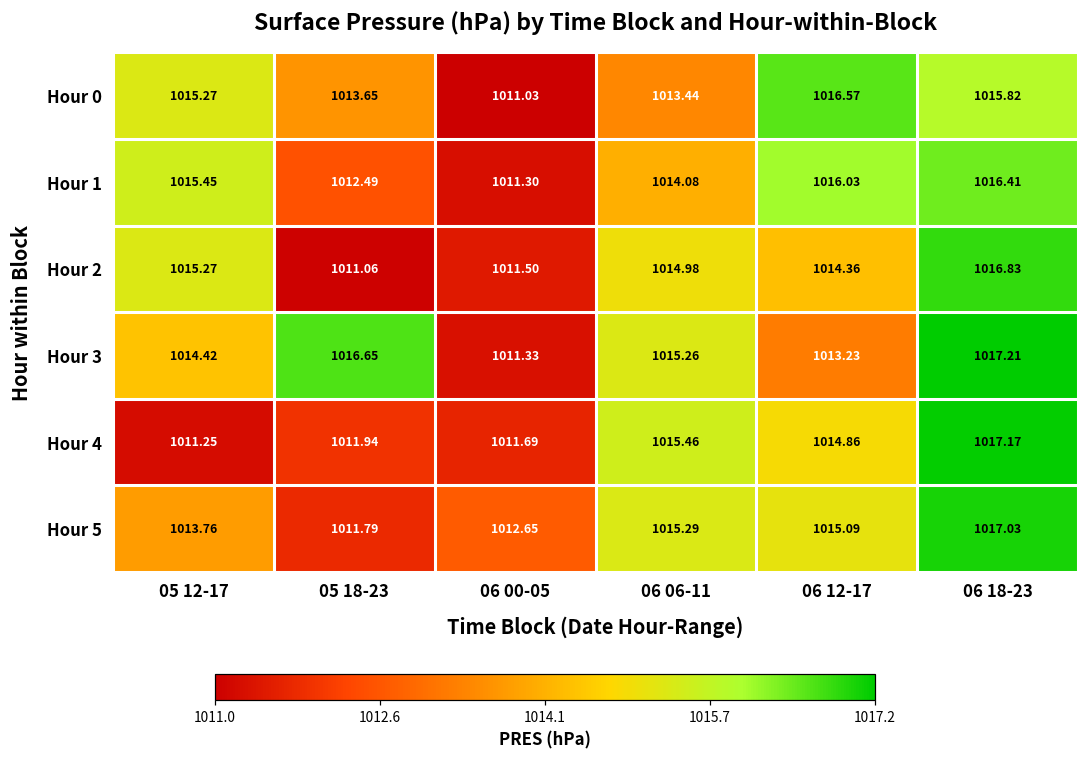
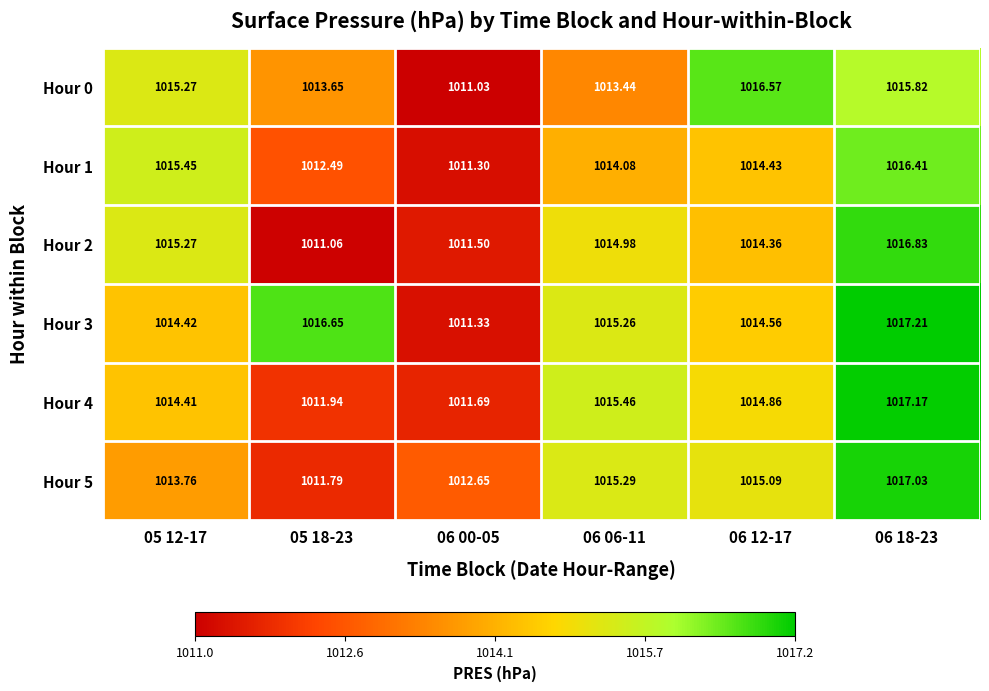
  {
    "Hour 0": {
      "05 12-17": 1015.27,
      "05 18-23": 1013.65,
      "06 00-05": 1011.03,
      "06 06-11": 1013.44,
      "06 12-17": 1016.57,
      "06 18-23": 1015.82
    },
    "Hour 1": {
      "05 12-17": 1015.45,
      "05 18-23": 1012.49,
      "06 00-05": 1011.30,
      "06 06-11": 1014.08,
-     "06 12-17": 1016.03,
+     "06 12-17": 1014.43,
      "06 18-23": 1016.41
    },
    "Hour 2": {
      "05 12-17": 1015.27,
      "05 18-23": 1011.06,
      "06 00-05": 1011.50,
      "06 06-11": 1014.98,
      "06 12-17": 1014.36,
      "06 18-23": 1016.83
    },
    "Hour 3": {
      "05 12-17": 1014.42,
      "05 18-23": 1016.65,
      "06 00-05": 1011.33,
      "06 06-11": 1015.26,
-     "06 12-17": 1013.23,
+     "06 12-17": 1014.56,
      "06 18-23": 1017.21
    },
    "Hour 4": {
-     "05 12-17": 1011.25,
+     "05 12-17": 1014.41,
      "05 18-23": 1011.94,
      "06 00-05": 1011.69,
      "06 06-11": 1015.46,
      "06 12-17": 1014.86,
      "06 18-23": 1017.17
    },
    "Hour 5": {
      "05 12-17": 1013.76,
      "05 18-23": 1011.79,
      "06 00-05": 1012.65,
      "06 06-11": 1015.29,
      "06 12-17": 1015.09,
      "06 18-23": 1017.03
    }
  }
